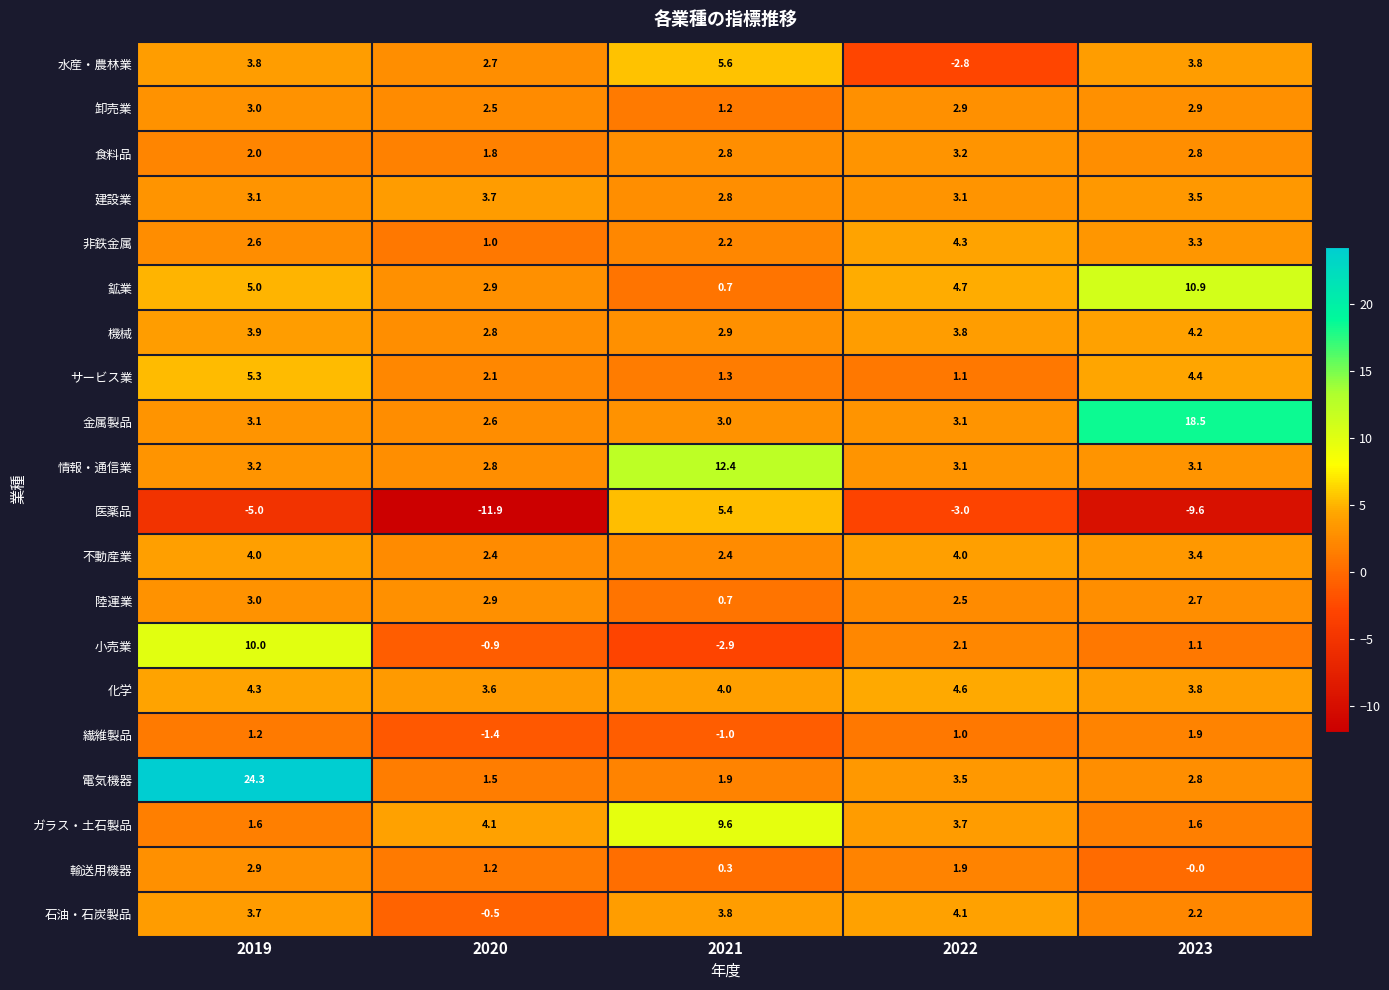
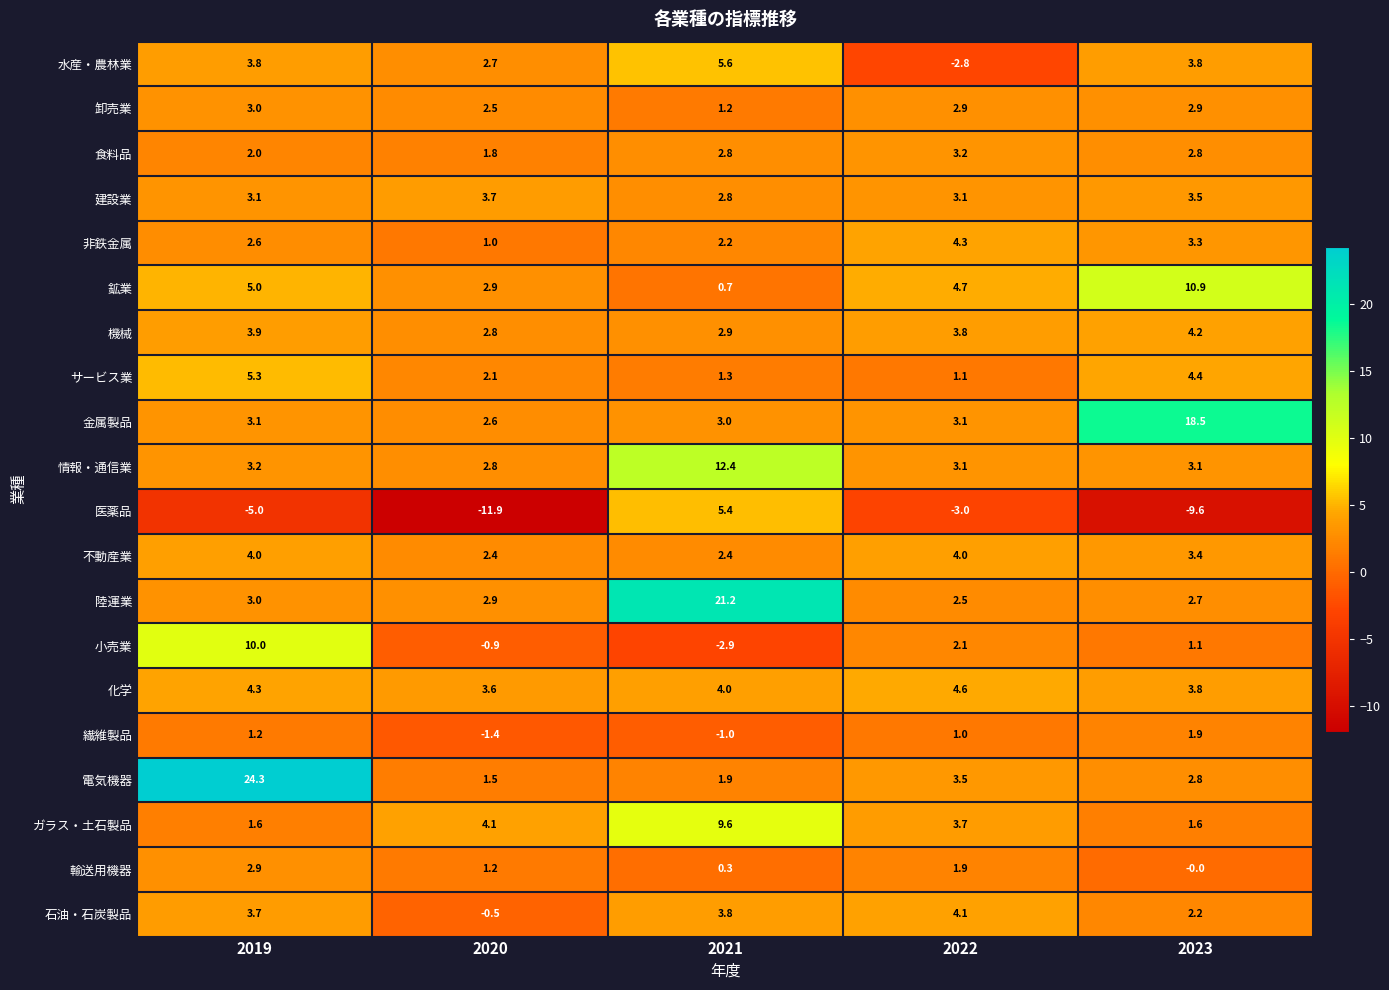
  {
    "水産・農林業": {
      "2019": 3.8,
      "2020": 2.7,
      "2021": 5.6,
      "2022": -2.8,
      "2023": 3.8
    },
    "卸売業": {
      "2019": 3.0,
      "2020": 2.5,
      "2021": 1.2,
      "2022": 2.9,
      "2023": 2.9
    },
    "食料品": {
      "2019": 2.0,
      "2020": 1.8,
      "2021": 2.8,
      "2022": 3.2,
      "2023": 2.8
    },
    "建設業": {
      "2019": 3.1,
      "2020": 3.7,
      "2021": 2.8,
      "2022": 3.1,
      "2023": 3.5
    },
    "非鉄金属": {
      "2019": 2.6,
      "2020": 1.0,
      "2021": 2.2,
      "2022": 4.3,
      "2023": 3.3
    },
    "鉱業": {
      "2019": 5.0,
      "2020": 2.9,
      "2021": 0.7,
      "2022": 4.7,
      "2023": 10.9
    },
    "機械": {
      "2019": 3.9,
      "2020": 2.8,
      "2021": 2.9,
      "2022": 3.8,
      "2023": 4.2
    },
    "サービス業": {
      "2019": 5.3,
      "2020": 2.1,
      "2021": 1.3,
      "2022": 1.1,
      "2023": 4.4
    },
    "金属製品": {
      "2019": 3.1,
      "2020": 2.6,
      "2021": 3.0,
      "2022": 3.1,
      "2023": 18.5
    },
    "情報・通信業": {
      "2019": 3.2,
      "2020": 2.8,
      "2021": 12.4,
      "2022": 3.1,
      "2023": 3.1
    },
    "医薬品": {
      "2019": -5.0,
      "2020": -11.9,
      "2021": 5.4,
      "2022": -3.0,
      "2023": -9.6
    },
    "不動産業": {
      "2019": 4.0,
      "2020": 2.4,
      "2021": 2.4,
      "2022": 4.0,
      "2023": 3.4
    },
    "陸運業": {
      "2019": 3.0,
      "2020": 2.9,
-     "2021": 0.7,
+     "2021": 21.2,
      "2022": 2.5,
      "2023": 2.7
    },
    "小売業": {
      "2019": 10.0,
      "2020": -0.9,
      "2021": -2.9,
      "2022": 2.1,
      "2023": 1.1
    },
    "化学": {
      "2019": 4.3,
      "2020": 3.6,
      "2021": 4.0,
      "2022": 4.6,
      "2023": 3.8
    },
    "繊維製品": {
      "2019": 1.2,
      "2020": -1.4,
      "2021": -1.0,
      "2022": 1.0,
      "2023": 1.9
    },
    "電気機器": {
      "2019": 24.3,
      "2020": 1.5,
      "2021": 1.9,
      "2022": 3.5,
      "2023": 2.8
    },
    "ガラス・土石製品": {
      "2019": 1.6,
      "2020": 4.1,
      "2021": 9.6,
      "2022": 3.7,
      "2023": 1.6
    },
    "輸送用機器": {
      "2019": 2.9,
      "2020": 1.2,
      "2021": 0.3,
      "2022": 1.9,
      "2023": -0.0
    },
    "石油・石炭製品": {
      "2019": 3.7,
      "2020": -0.5,
      "2021": 3.8,
      "2022": 4.1,
      "2023": 2.2
    }
  }
